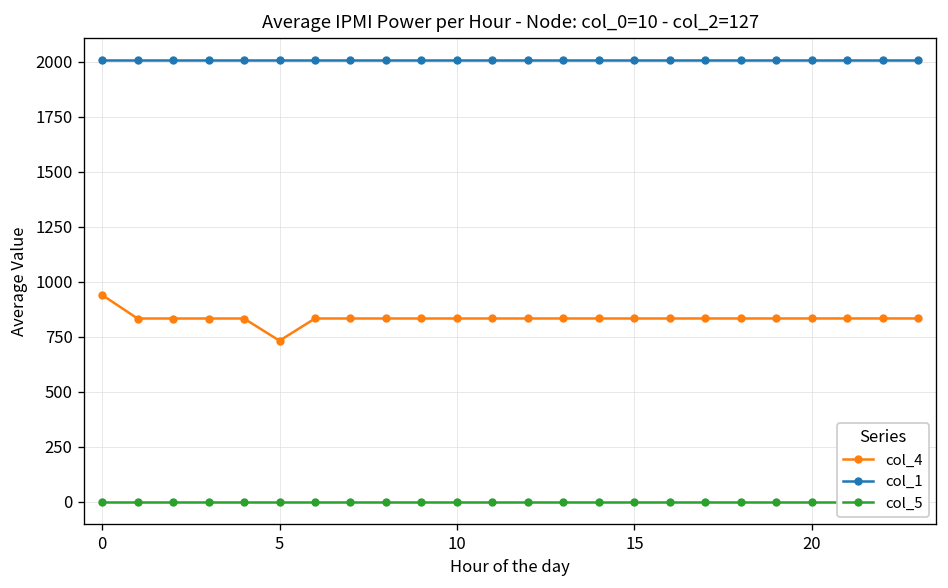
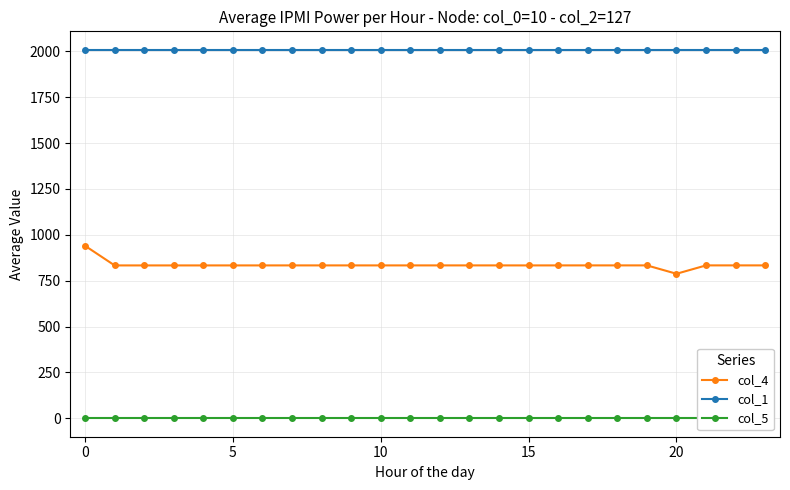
  {
    "col_4": {
      "0": 940,
-     "5": 730,
+     "5": 830,
      "10": 830,
      "15": 830,
-     "20": 830
+     "20": 790
    },
    "col_1": {
      "0": 2010,
      "5": 2010,
      "10": 2010,
      "15": 2010,
      "20": 2010
    },
    "col_5": {
      "0": 0,
      "5": 0,
      "10": 0,
      "15": 0,
      "20": 0
    }
  }
